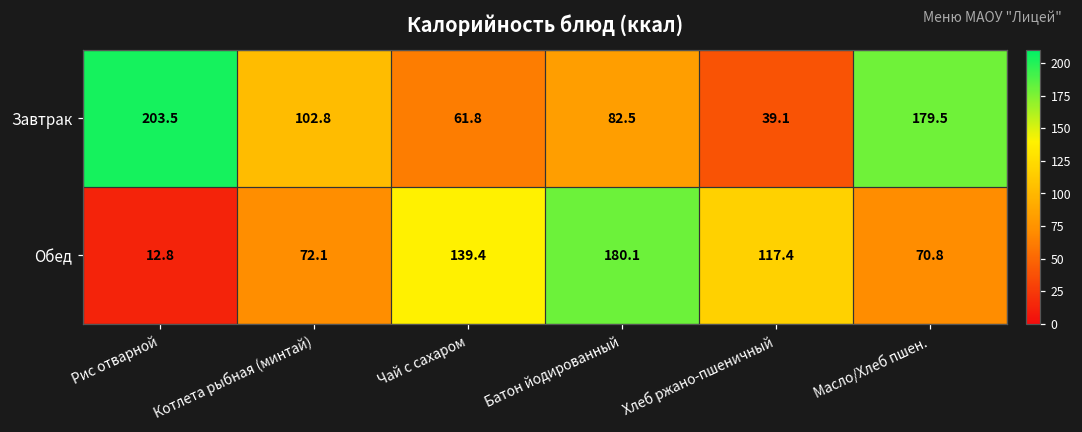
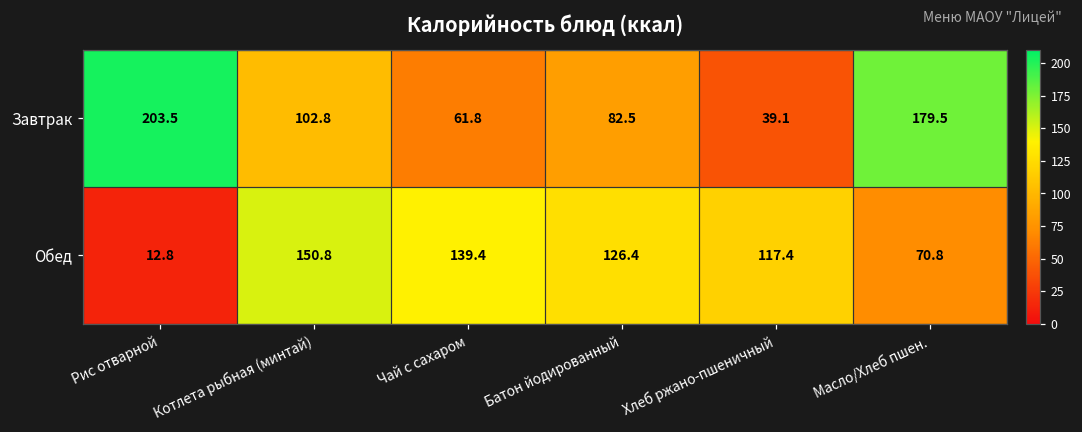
  {
    "Завтрак": {
      "Рис отварной": 203.5,
      "Котлета рыбная (минтай)": 102.8,
      "Чай с сахаром": 61.8,
      "Батон йодированный": 82.5,
      "Хлеб ржано-пшеничный": 39.1,
      "Масло/Хлеб пшен.": 179.5
    },
    "Обед": {
      "Рис отварной": 12.8,
-     "Котлета рыбная (минтай)": 72.1,
+     "Котлета рыбная (минтай)": 150.8,
      "Чай с сахаром": 139.4,
-     "Батон йодированный": 180.1,
+     "Батон йодированный": 126.4,
      "Хлеб ржано-пшеничный": 117.4,
      "Масло/Хлеб пшен.": 70.8
    }
  }
